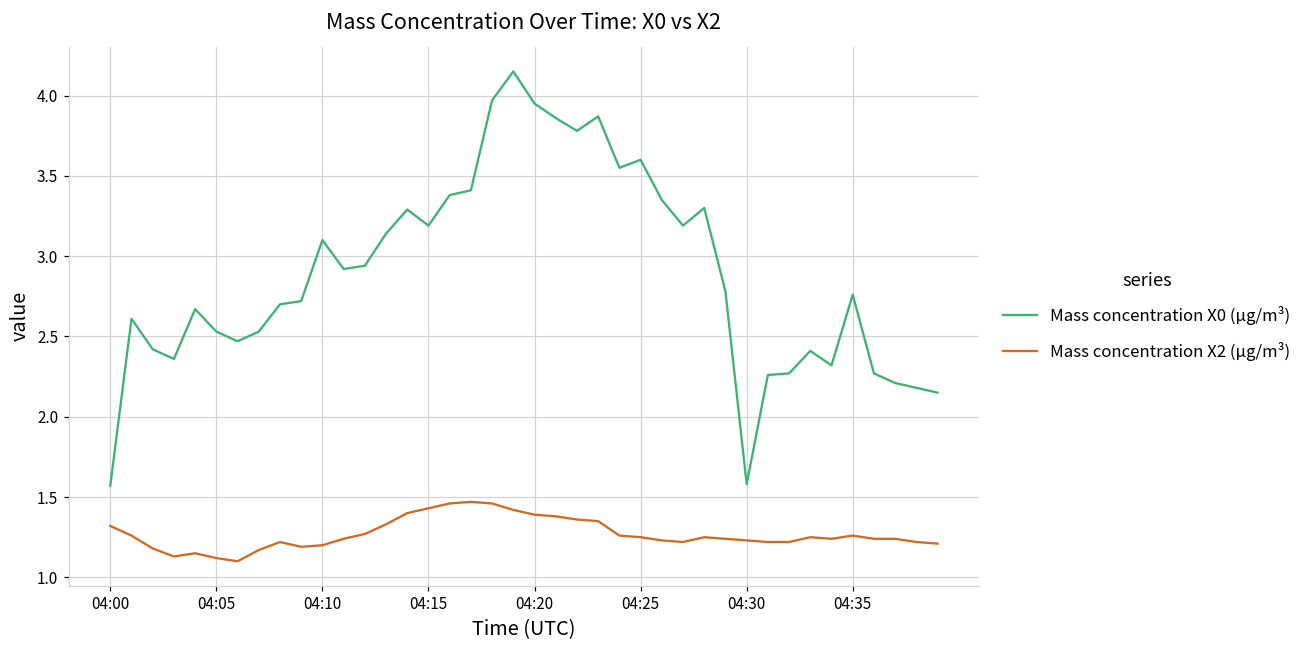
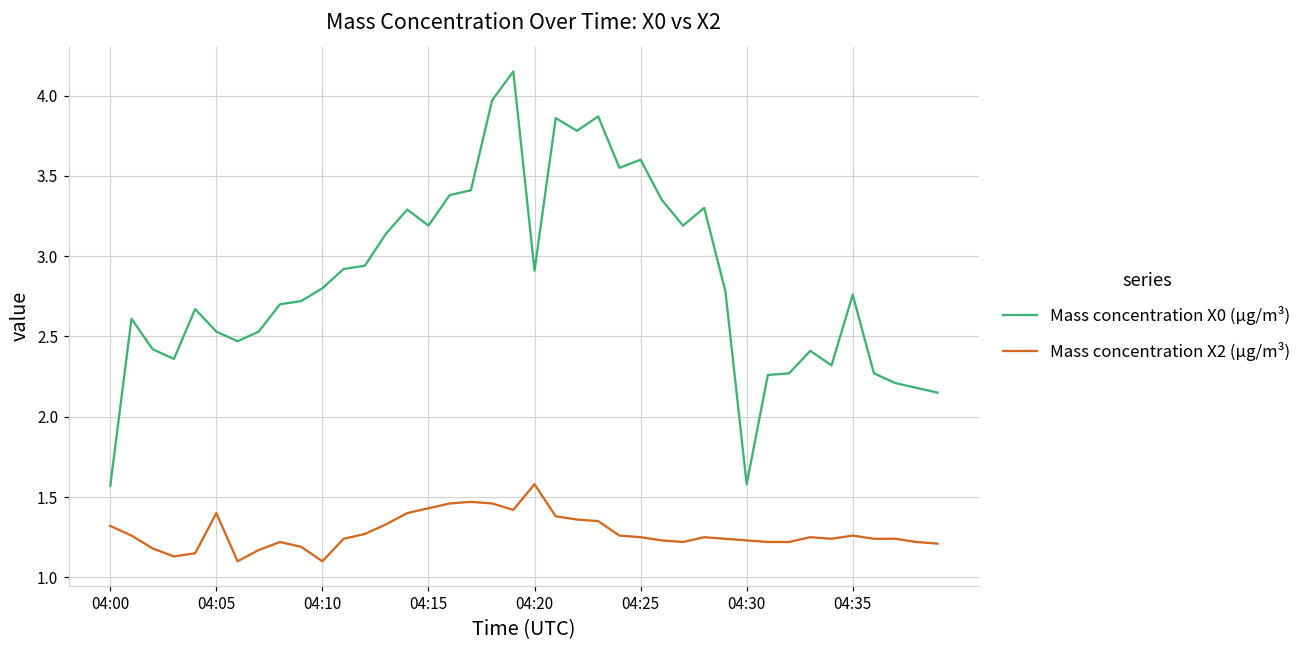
  {
    "Mass concentration X0 (μg/m³)": {
      "04:00": 1.57,
      "04:05": 2.53,
-     "04:10": 3.1,
+     "04:10": 2.8,
      "04:15": 3.19,
-     "04:20": 3.95,
+     "04:20": 2.91,
      "04:25": 3.60,
      "04:30": 1.58,
      "04:35": 2.76
    },
    "Mass concentration X2 (μg/m³)": {
      "04:00": 1.32,
-     "04:05": 1.12,
-     "04:10": 1.2,
+     "04:05": 1.40,
+     "04:10": 1.1,
      "04:15": 1.43,
-     "04:20": 1.39,
+     "04:20": 1.58,
      "04:25": 1.25,
      "04:30": 1.23,
      "04:35": 1.26
    }
  }
